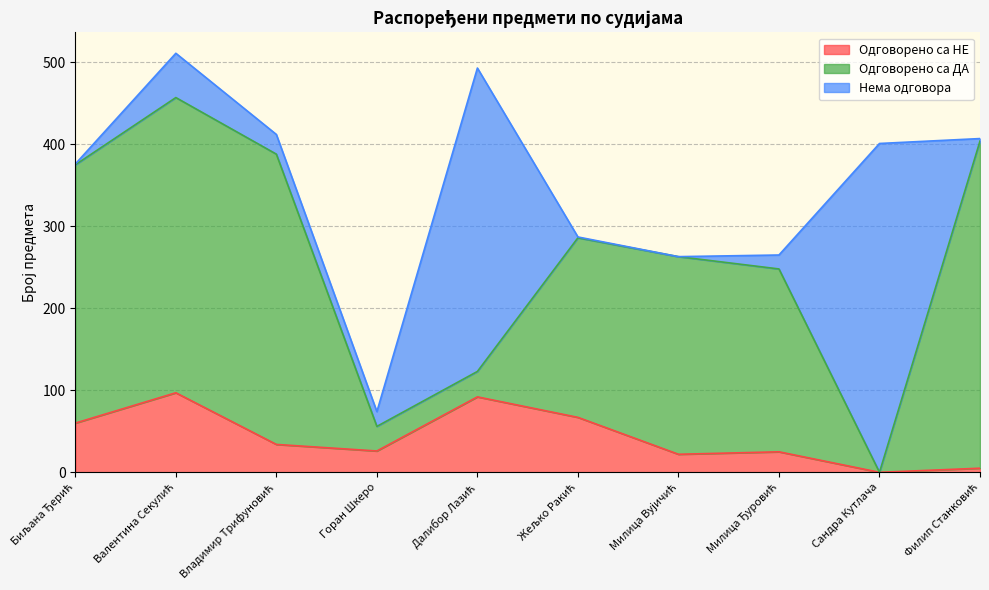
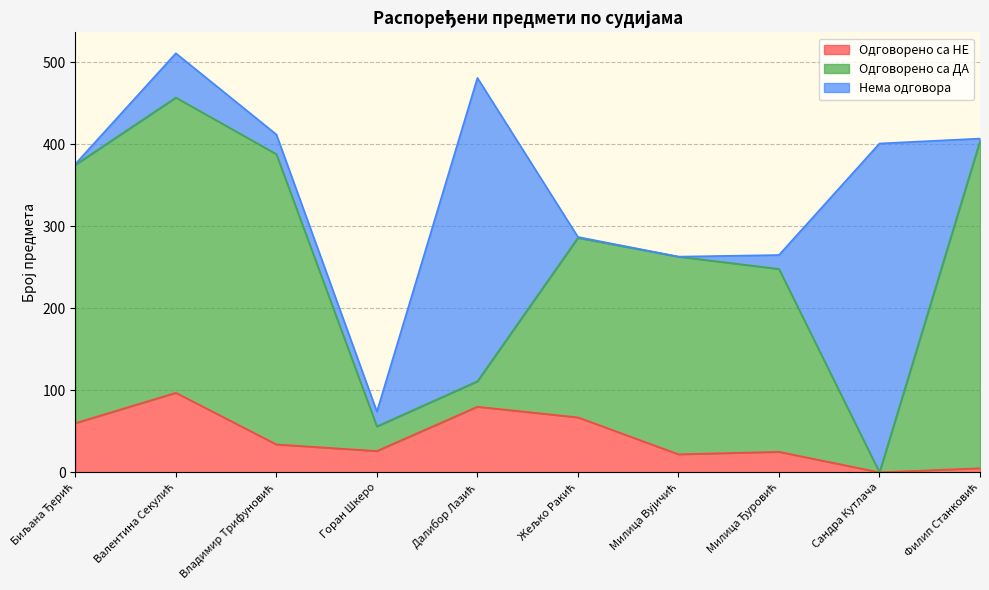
  {
    "Одговорено са НЕ": {
      "Биљана Ђерић": 60,
      "Валентина Секулић": 100,
      "Владимир Трифуновић": 30,
      "Горан Шкеро": 30,
-     "Далибор Лазић": 90,
+     "Далибор Лазић": 80,
      "Жељко Ракић": 70,
      "Милица Вујичић": 20,
      "Милица Ђуровић": 30,
      "Филип Станковић": 10
    },
    "Одговорено са ДА": {
      "Валентина Секулић": 360,
      "Владимир Трифуновић": 350,
      "Горан Шкеро": 30,
      "Далибор Лазић": 30,
      "Милица Ђуровић": 220
    },
    "Нема одговора": {
      "Валентина Секулић": 50,
      "Владимир Трифуновић": 20,
      "Горан Шкеро": 20,
      "Далибор Лазић": 370,
      "Милица Ђуровић": 20,
      "Сандра Кутлача": 400
    }
  }
